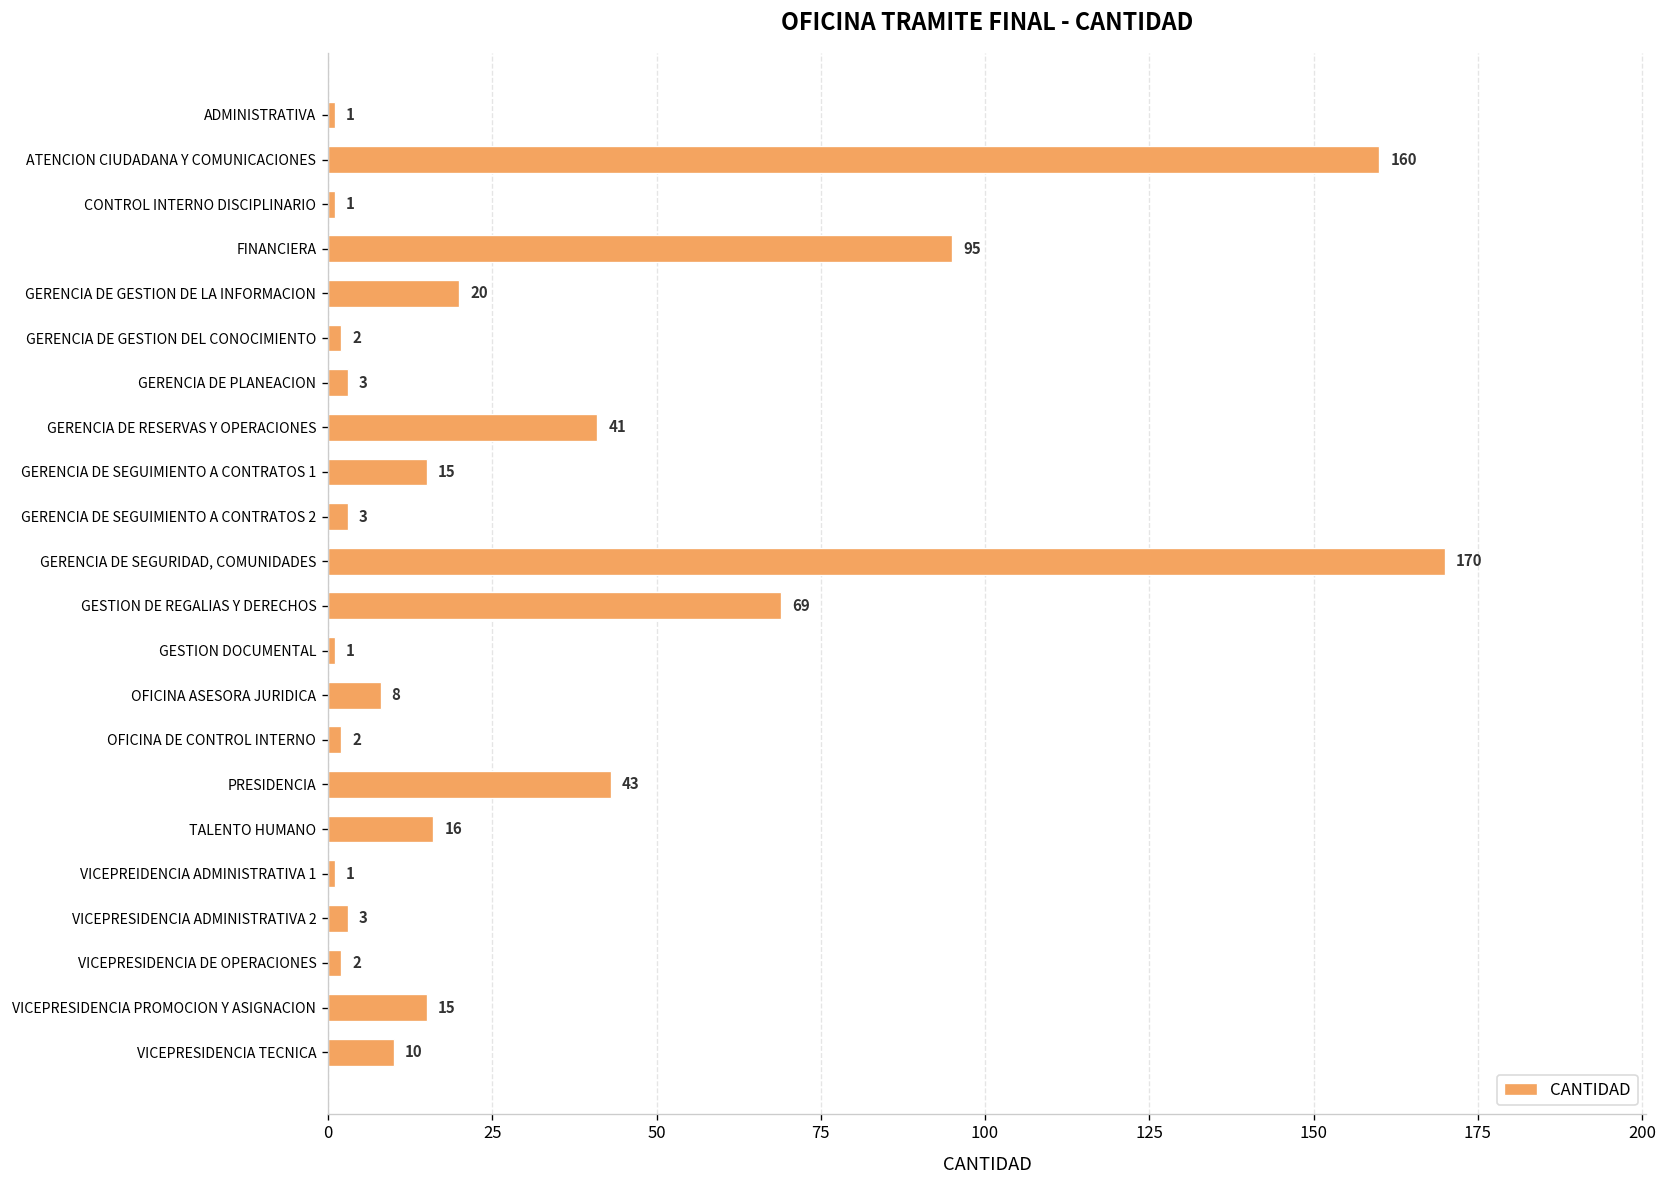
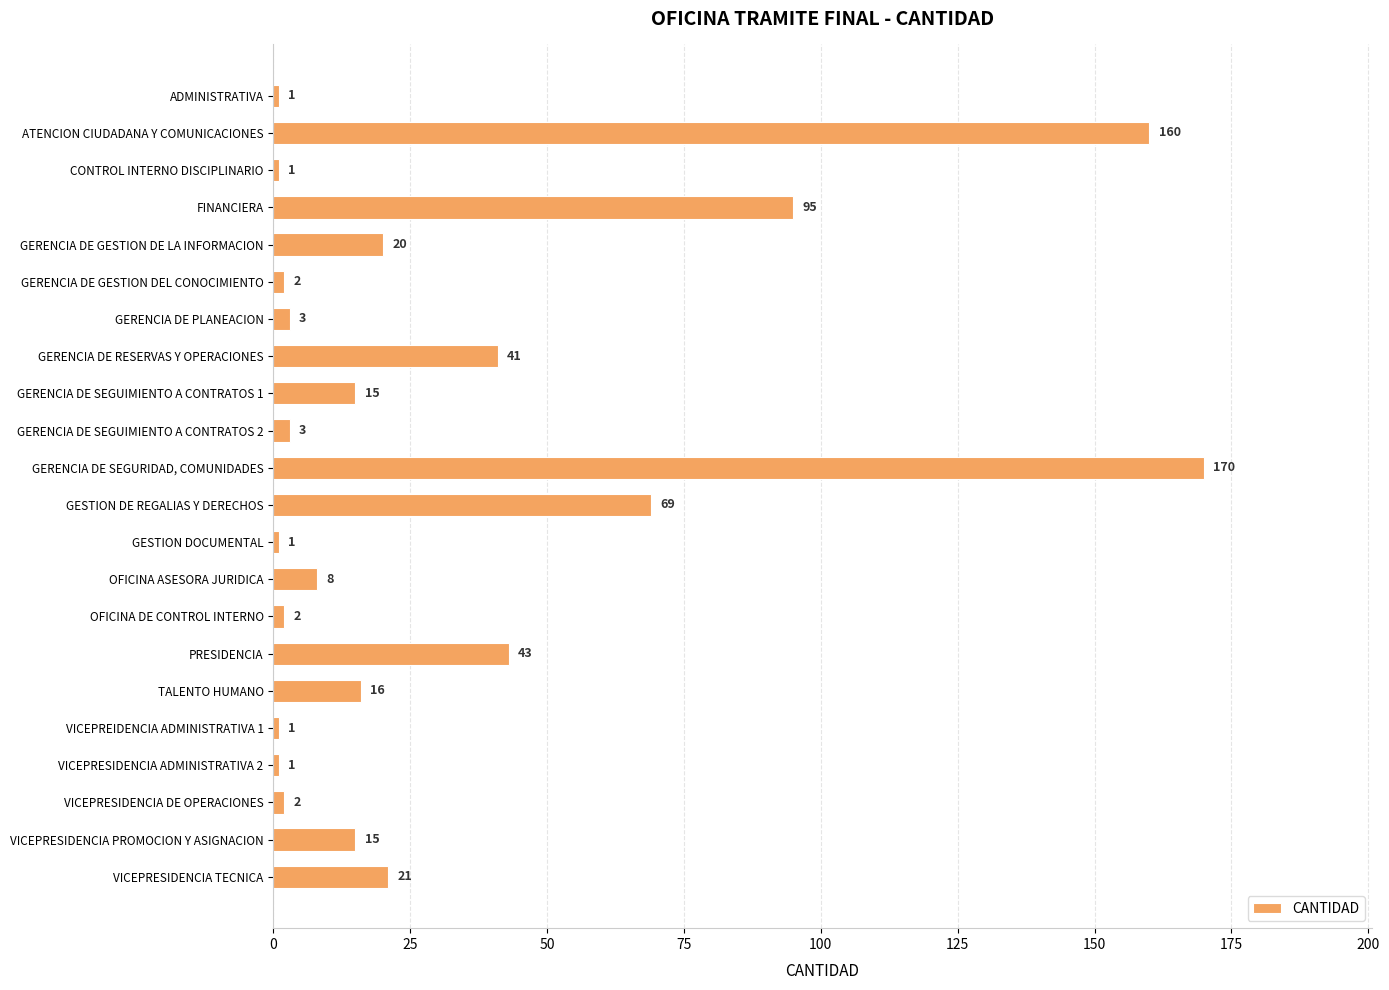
  {
    "ADMINISTRATIVA": 1,
    "ATENCION CIUDADANA Y COMUNICACIONES": 160,
    "CONTROL INTERNO DISCIPLINARIO": 1,
    "FINANCIERA": 95,
    "GERENCIA DE GESTION DE LA INFORMACION": 20,
    "GERENCIA DE GESTION DEL CONOCIMIENTO": 2,
    "GERENCIA DE PLANEACION": 3,
    "GERENCIA DE RESERVAS Y OPERACIONES": 41,
    "GERENCIA DE SEGUIMIENTO A CONTRATOS 1": 15,
    "GERENCIA DE SEGUIMIENTO A CONTRATOS 2": 3,
    "GERENCIA DE SEGURIDAD, COMUNIDADES": 170,
    "GESTION DE REGALIAS Y DERECHOS": 69,
    "GESTION DOCUMENTAL": 1,
    "OFICINA ASESORA JURIDICA": 8,
    "OFICINA DE CONTROL INTERNO": 2,
    "PRESIDENCIA": 43,
    "TALENTO HUMANO": 16,
    "VICEPREIDENCIA ADMINISTRATIVA 1": 1,
-   "VICEPRESIDENCIA ADMINISTRATIVA 2": 3,
+   "VICEPRESIDENCIA ADMINISTRATIVA 2": 1,
    "VICEPRESIDENCIA DE OPERACIONES": 2,
    "VICEPRESIDENCIA PROMOCION Y ASIGNACION": 15,
-   "VICEPRESIDENCIA TECNICA": 10
+   "VICEPRESIDENCIA TECNICA": 21
  }
